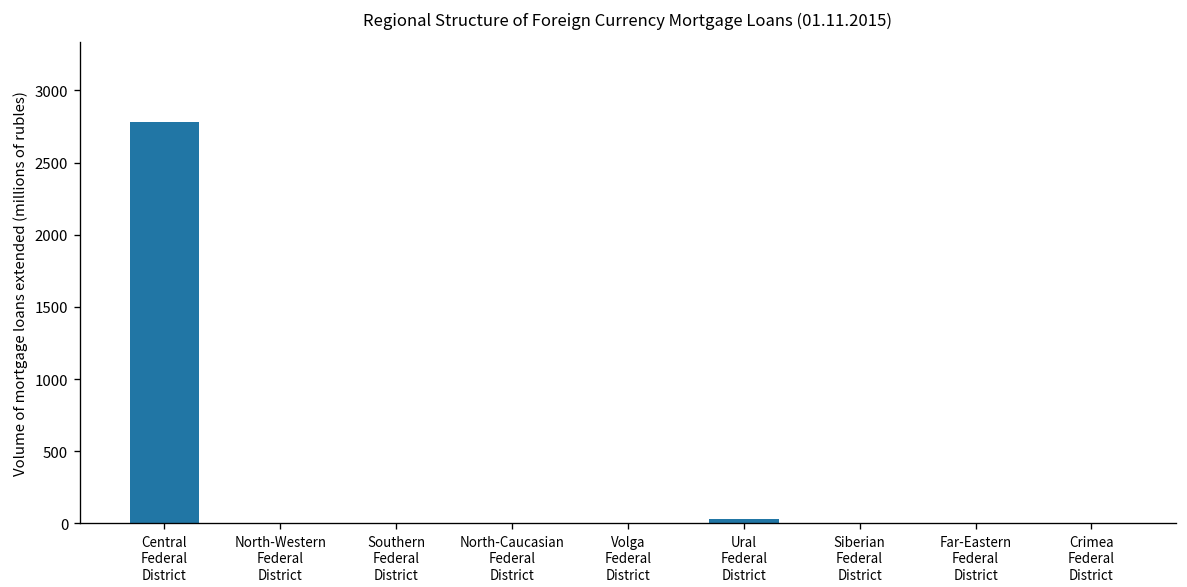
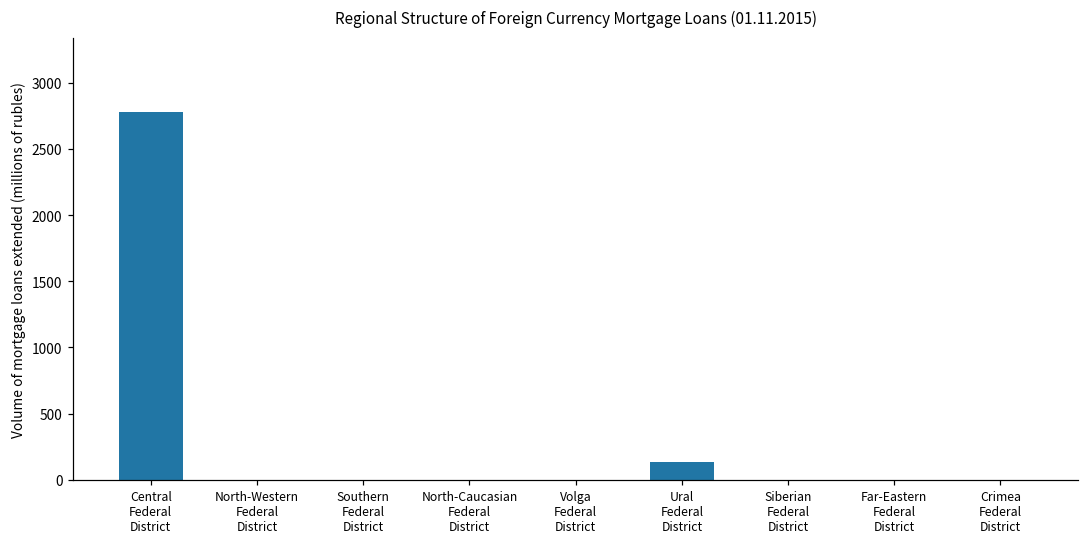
  {
    "Central Federal District": 2780,
    "North-Western Federal District": 0,
    "Southern Federal District": 0,
    "North-Caucasian Federal District": 0,
    "Volga Federal District": 0,
-   "Ural Federal District": 30,
+   "Ural Federal District": 130,
    "Siberian Federal District": 0,
    "Far-Eastern Federal District": 0,
    "Crimea Federal District": 0
  }
